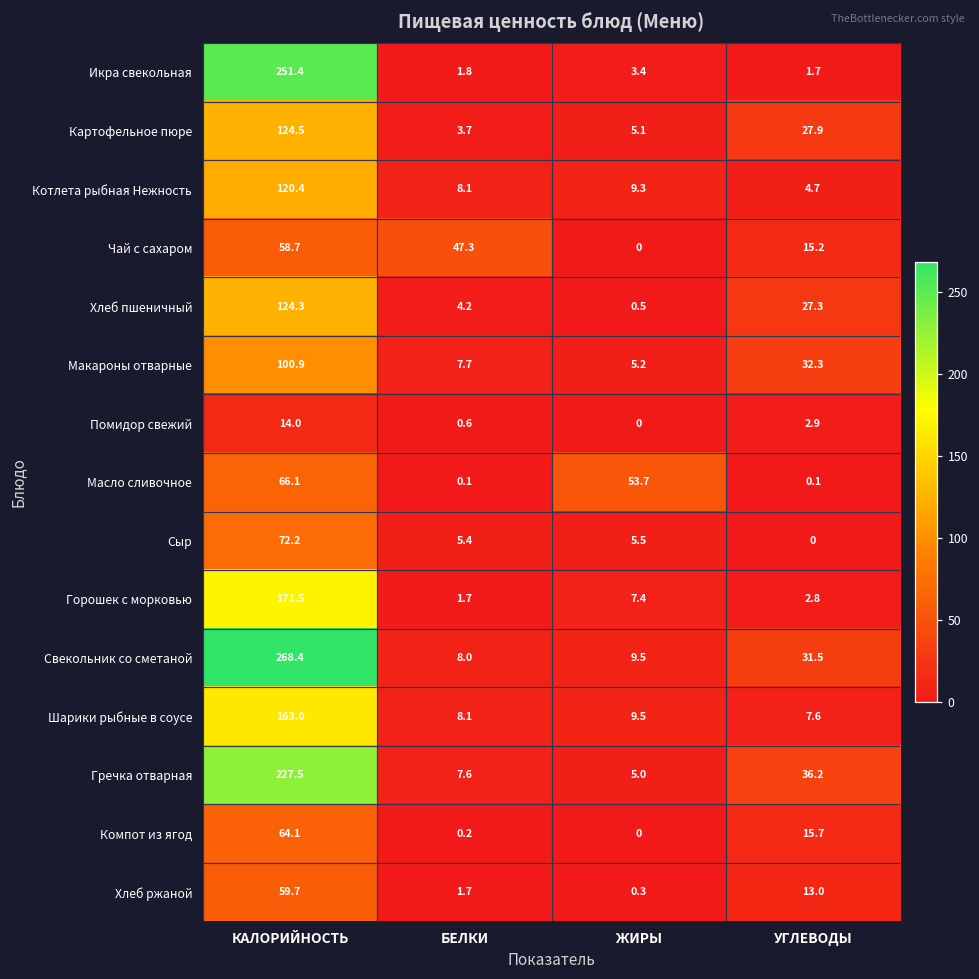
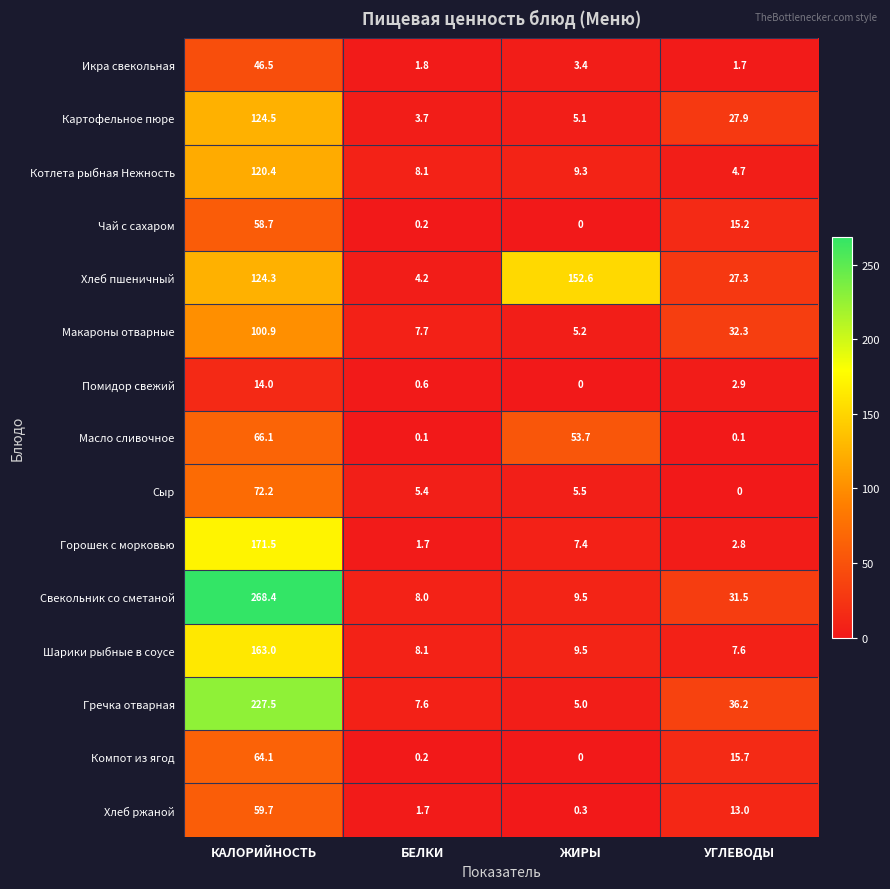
  {
    "Икра свекольная": {
-     "КАЛОРИЙНОСТЬ": 251.4,
+     "КАЛОРИЙНОСТЬ": 46.5,
      "БЕЛКИ": 1.8,
      "ЖИРЫ": 3.4,
      "УГЛЕВОДЫ": 1.7
    },
    "Картофельное пюре": {
      "КАЛОРИЙНОСТЬ": 124.5,
      "БЕЛКИ": 3.7,
      "ЖИРЫ": 5.1,
      "УГЛЕВОДЫ": 27.9
    },
    "Котлета рыбная Нежность": {
      "КАЛОРИЙНОСТЬ": 120.4,
      "БЕЛКИ": 8.1,
      "ЖИРЫ": 9.3,
      "УГЛЕВОДЫ": 4.7
    },
    "Чай с сахаром": {
      "КАЛОРИЙНОСТЬ": 58.7,
-     "БЕЛКИ": 47.3,
+     "БЕЛКИ": 0.2,
      "ЖИРЫ": 0,
      "УГЛЕВОДЫ": 15.2
    },
    "Хлеб пшеничный": {
      "КАЛОРИЙНОСТЬ": 124.3,
      "БЕЛКИ": 4.2,
-     "ЖИРЫ": 0.5,
+     "ЖИРЫ": 152.6,
      "УГЛЕВОДЫ": 27.3
    },
    "Макароны отварные": {
      "КАЛОРИЙНОСТЬ": 100.9,
      "БЕЛКИ": 7.7,
      "ЖИРЫ": 5.2,
      "УГЛЕВОДЫ": 32.3
    },
    "Помидор свежий": {
      "КАЛОРИЙНОСТЬ": 14.0,
      "БЕЛКИ": 0.6,
      "ЖИРЫ": 0,
      "УГЛЕВОДЫ": 2.9
    },
    "Масло сливочное": {
      "КАЛОРИЙНОСТЬ": 66.1,
      "БЕЛКИ": 0.1,
      "ЖИРЫ": 53.7,
      "УГЛЕВОДЫ": 0.1
    },
    "Сыр": {
      "КАЛОРИЙНОСТЬ": 72.2,
      "БЕЛКИ": 5.4,
      "ЖИРЫ": 5.5,
      "УГЛЕВОДЫ": 0
    },
    "Горошек с морковью": {
      "КАЛОРИЙНОСТЬ": 171.5,
      "БЕЛКИ": 1.7,
      "ЖИРЫ": 7.4,
      "УГЛЕВОДЫ": 2.8
    },
    "Свекольник со сметаной": {
      "КАЛОРИЙНОСТЬ": 268.4,
      "БЕЛКИ": 8.0,
      "ЖИРЫ": 9.5,
      "УГЛЕВОДЫ": 31.5
    },
    "Шарики рыбные в соусе": {
      "КАЛОРИЙНОСТЬ": 163.0,
      "БЕЛКИ": 8.1,
      "ЖИРЫ": 9.5,
      "УГЛЕВОДЫ": 7.6
    },
    "Гречка отварная": {
      "КАЛОРИЙНОСТЬ": 227.5,
      "БЕЛКИ": 7.6,
      "ЖИРЫ": 5.0,
      "УГЛЕВОДЫ": 36.2
    },
    "Компот из ягод": {
      "КАЛОРИЙНОСТЬ": 64.1,
      "БЕЛКИ": 0.2,
      "ЖИРЫ": 0,
      "УГЛЕВОДЫ": 15.7
    },
    "Хлеб ржаной": {
      "КАЛОРИЙНОСТЬ": 59.7,
      "БЕЛКИ": 1.7,
      "ЖИРЫ": 0.3,
      "УГЛЕВОДЫ": 13.0
    }
  }
